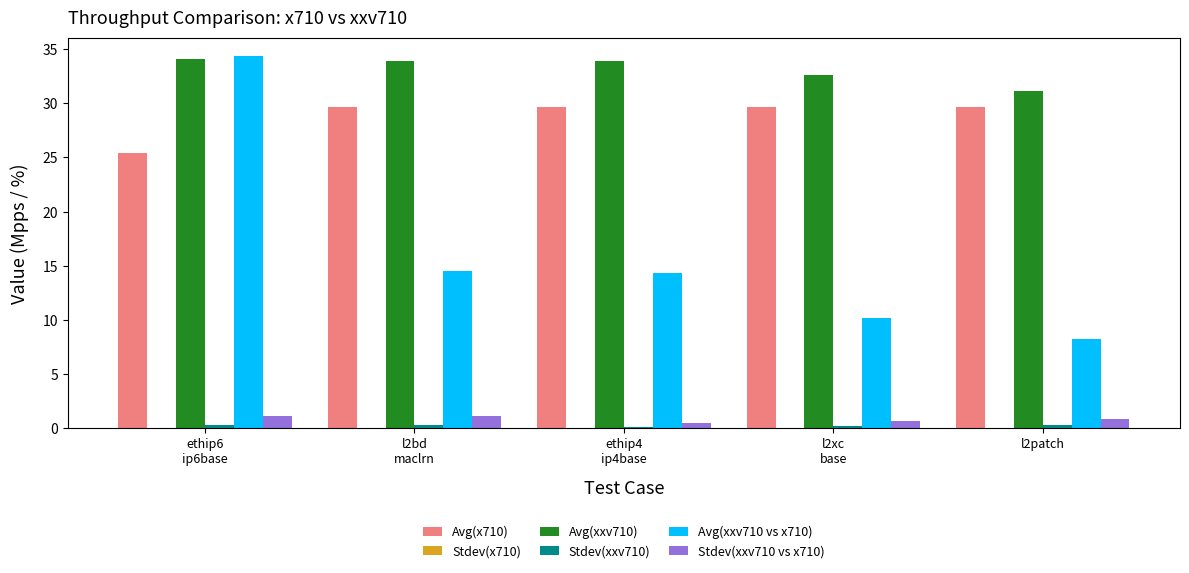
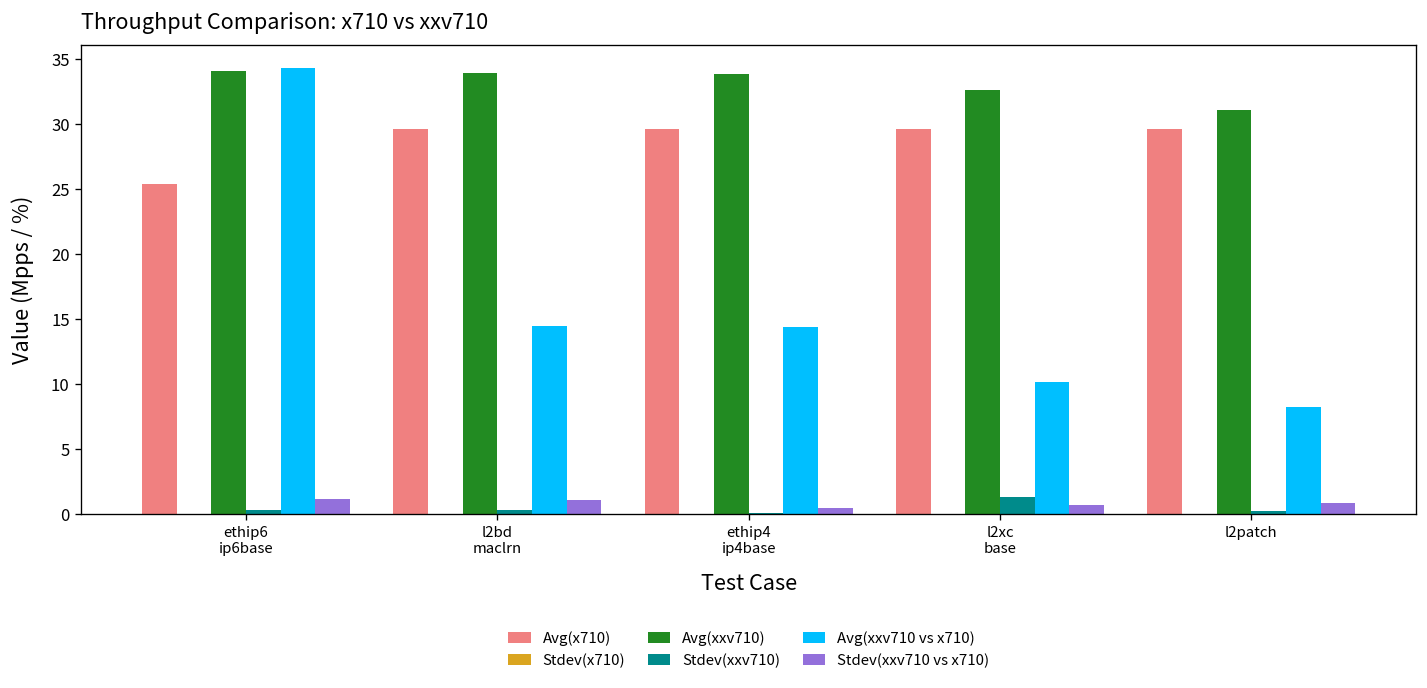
  {
    "Avg(x710)": {
      "ethip6 ip6base": 25.4,
      "l2bd maclrn": 29.6,
      "ethip4 ip4base": 29.6,
      "l2xc base": 29.6,
      "l2patch": 29.6
    },
    "Avg(xxv710)": {
      "ethip6 ip6base": 34.1,
      "l2bd maclrn": 33.9,
      "ethip4 ip4base": 33.9,
      "l2xc base": 32.7,
      "l2patch": 31.1
    },
    "Stdev(xxv710)": {
      "ethip6 ip6base": 0.3,
      "l2bd maclrn": 0.3,
-     "l2xc base": 0.2,
+     "l2xc base": 1.3,
      "l2patch": 0.3
    },
    "Avg(xxv710 vs x710)": {
      "ethip6 ip6base": 34.4,
      "l2bd maclrn": 14.5,
      "ethip4 ip4base": 14.4,
      "l2xc base": 10.2,
      "l2patch": 8.2
    },
    "Stdev(xxv710 vs x710)": {
      "ethip6 ip6base": 1.2,
      "l2bd maclrn": 1.1,
      "ethip4 ip4base": 0.5,
      "l2xc base": 0.7,
      "l2patch": 0.9
    }
  }
